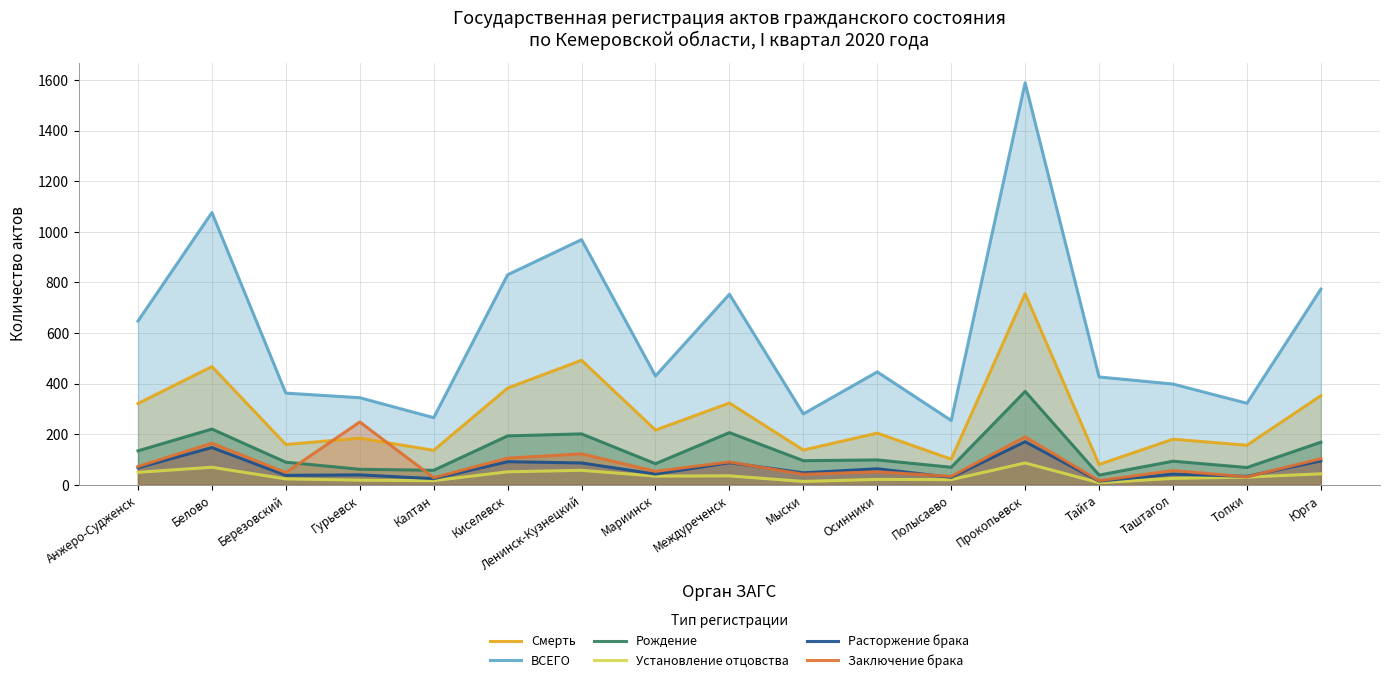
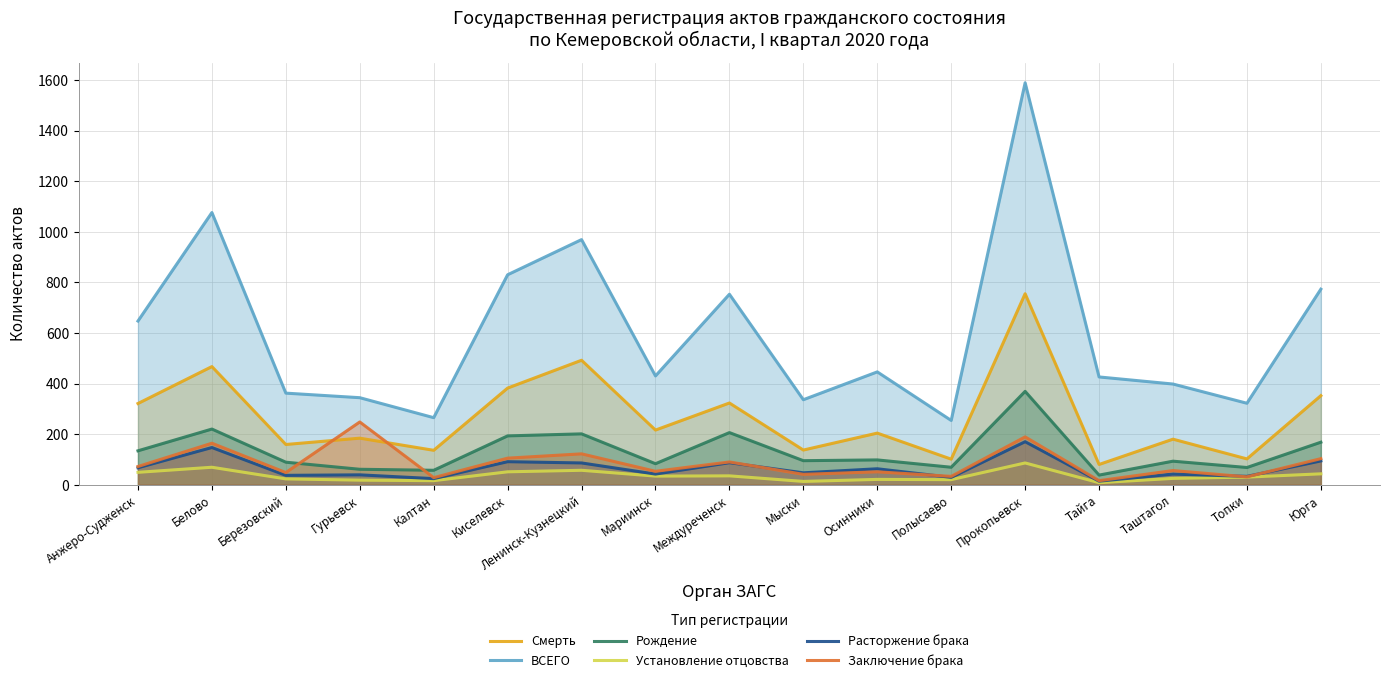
  {
    "Смерть": {
      "Анжеро-Судженск": 320,
      "Белово": 470,
      "Березовский": 160,
      "Гурьевск": 180,
      "Калтан": 140,
      "Киселевск": 380,
      "Ленинск-Кузнецкий": 490,
      "Мариинск": 220,
      "Междуреченск": 320,
      "Мыски": 140,
      "Осинники": 200,
      "Полысаево": 100,
      "Прокопьевск": 760,
      "Тайга": 80,
      "Таштагол": 180,
-     "Топки": 160,
+     "Топки": 100,
      "Юрга": 350
    },
    "ВСЕГО": {
      "Анжеро-Судженск": 650,
      "Белово": 1080,
      "Березовский": 360,
      "Гурьевск": 340,
      "Калтан": 270,
      "Киселевск": 830,
      "Ленинск-Кузнецкий": 970,
      "Мариинск": 430,
      "Междуреченск": 750,
-     "Мыски": 280,
+     "Мыски": 340,
      "Осинники": 450,
      "Полысаево": 250,
      "Прокопьевск": 1590,
      "Тайга": 430,
      "Таштагол": 400,
      "Топки": 320,
      "Юрга": 770
    },
    "Рождение": {
      "Анжеро-Судженск": 130,
      "Белово": 220,
      "Березовский": 90,
      "Гурьевск": 60,
      "Калтан": 60,
      "Киселевск": 190,
      "Ленинск-Кузнецкий": 200,
      "Мариинск": 80,
      "Междуреченск": 210,
      "Мыски": 100,
      "Осинники": 100,
      "Полысаево": 70,
      "Прокопьевск": 370,
      "Тайга": 40,
      "Таштагол": 90,
      "Топки": 70,
      "Юрга": 170
    },
    "Установление отцовства": {
      "Анжеро-Судженск": 50,
      "Белово": 70,
      "Березовский": 20,
      "Гурьевск": 20,
      "Киселевск": 50,
      "Ленинск-Кузнецкий": 60,
      "Междуреченск": 40,
      "Мыски": 10,
      "Осинники": 20,
      "Прокопьевск": 90,
      "Таштагол": 30,
      "Юрга": 40
    },
    "Расторжение брака": {
      "Белово": 150,
      "Березовский": 40,
      "Гурьевск": 40,
      "Киселевск": 90,
      "Ленинск-Кузнецкий": 90,
      "Осинники": 60,
      "Прокопьевск": 170,
      "Таштагол": 40
    },
    "Заключение брака": {
      "Белово": 160,
      "Березовский": 50,
      "Гурьевск": 250,
      "Киселевск": 110,
      "Ленинск-Кузнецкий": 120,
      "Мариинск": 50,
      "Осинники": 50,
      "Прокопьевск": 190,
      "Таштагол": 60
    }
  }
